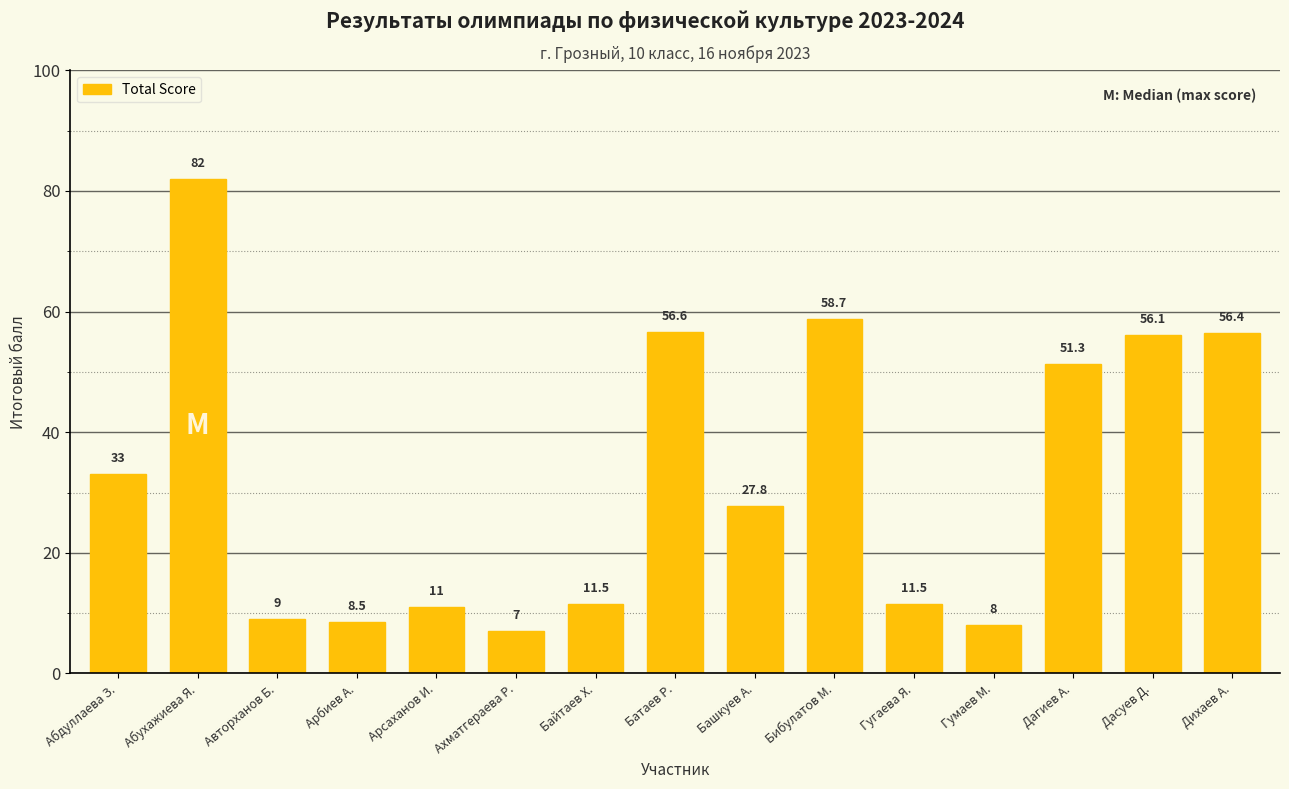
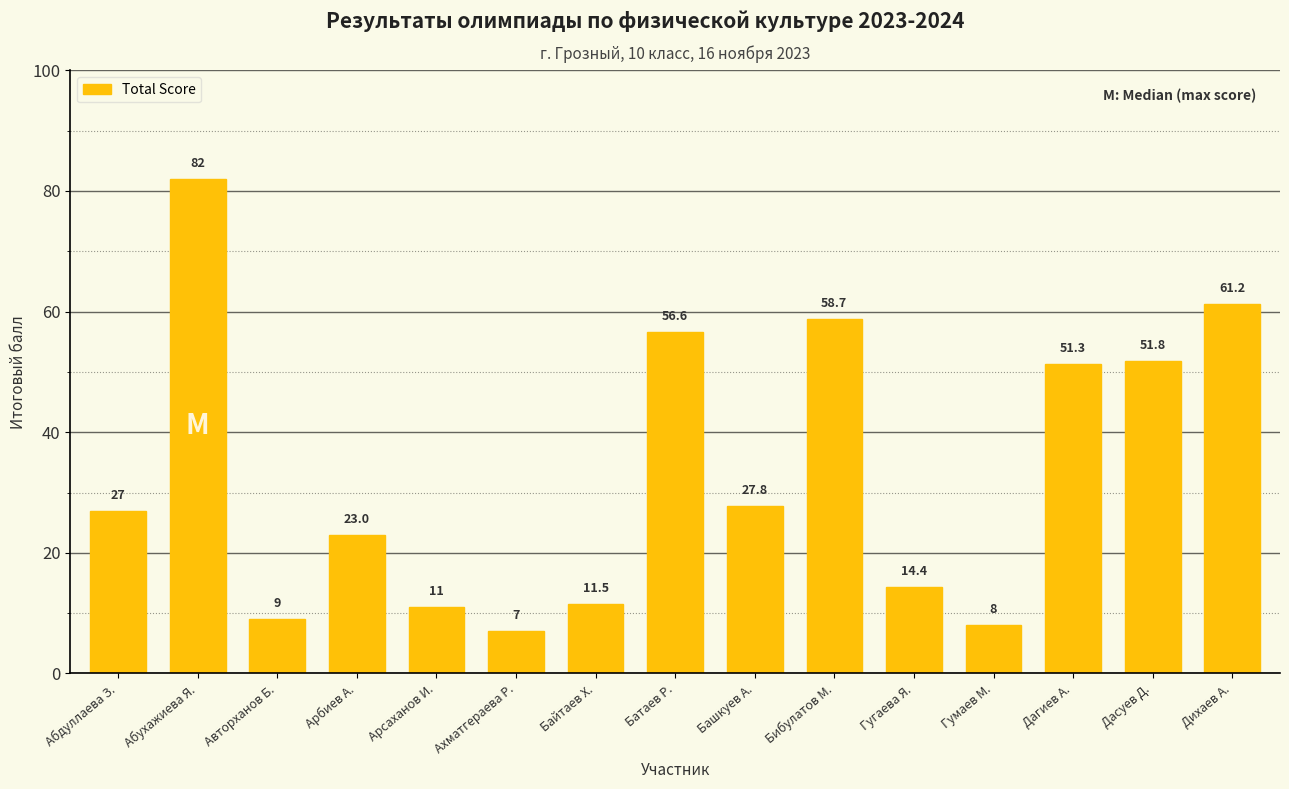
  {
-   "Абдуллаева З.": 33,
+   "Абдуллаева З.": 27,
    "Абухажиева Я.": 82,
    "Авторханов Б.": 9,
-   "Арбиев А.": 8.5,
+   "Арбиев А.": 23.0,
    "Арсаханов И.": 11,
    "Ахматгераева Р.": 7,
    "Байтаев Х.": 11.5,
    "Батаев Р.": 56.6,
    "Башкуев А.": 27.8,
    "Бибулатов М.": 58.7,
-   "Гугаева Я.": 11.5,
+   "Гугаева Я.": 14.4,
    "Гумаев М.": 8,
    "Дагиев А.": 51.3,
-   "Дасуев Д.": 56.1,
-   "Дихаев А.": 56.4
+   "Дасуев Д.": 51.8,
+   "Дихаев А.": 61.2
  }
